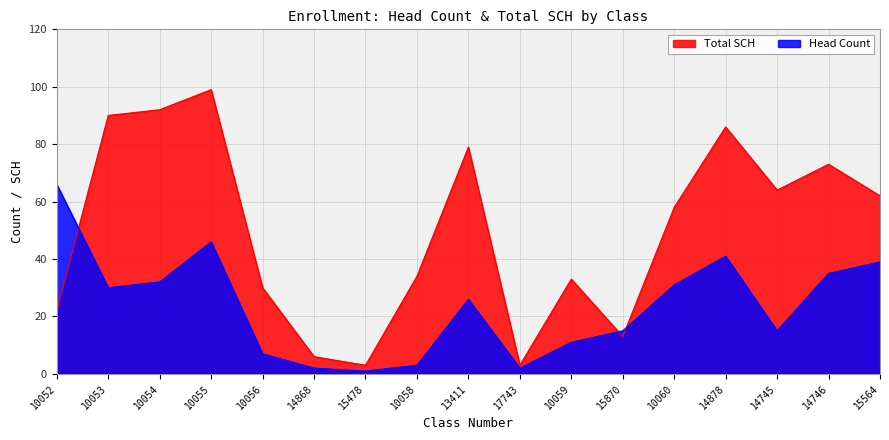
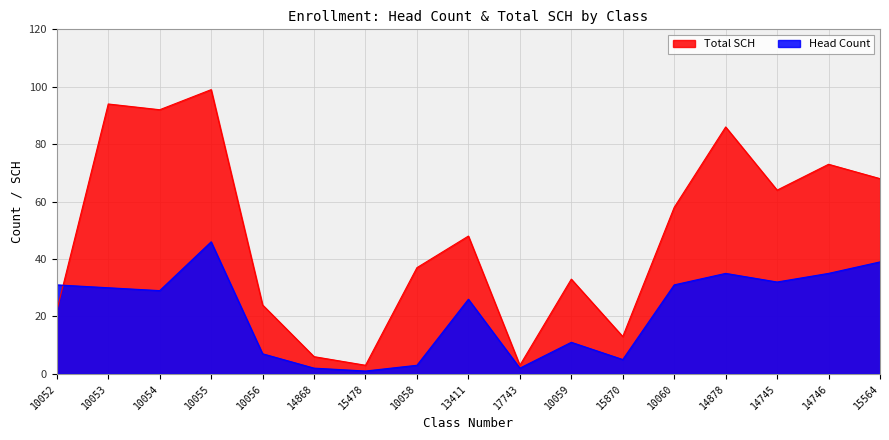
  {
    "Total SCH": {
      "10052": 22,
-     "10053": 90,
+     "10053": 94,
      "10054": 92,
      "10055": 99,
-     "10056": 30,
+     "10056": 24,
      "14868": 6,
      "15478": 3,
-     "10058": 34,
-     "13411": 79,
+     "10058": 37,
+     "13411": 48,
      "17743": 3,
      "10059": 33,
      "15870": 13,
      "10060": 58,
      "14878": 86,
      "14745": 64,
      "14746": 73,
-     "15564": 62
+     "15564": 68
    },
    "Head Count": {
-     "10052": 66,
+     "10052": 31,
      "10053": 30,
-     "10054": 32,
+     "10054": 29,
      "10055": 46,
      "10056": 7,
      "14868": 2,
      "15478": 1,
      "10058": 3,
      "13411": 26,
      "17743": 2,
      "10059": 11,
-     "15870": 15,
+     "15870": 5,
      "10060": 31,
-     "14878": 41,
-     "14745": 15,
+     "14878": 35,
+     "14745": 32,
      "14746": 35,
      "15564": 39
    }
  }
